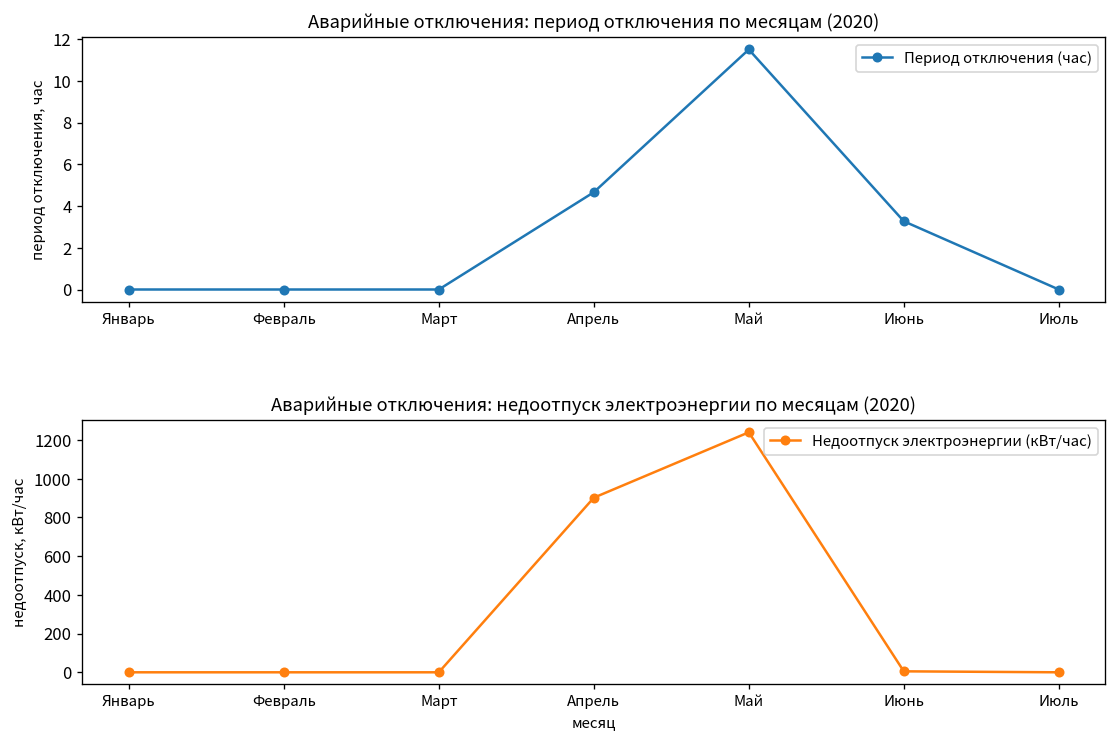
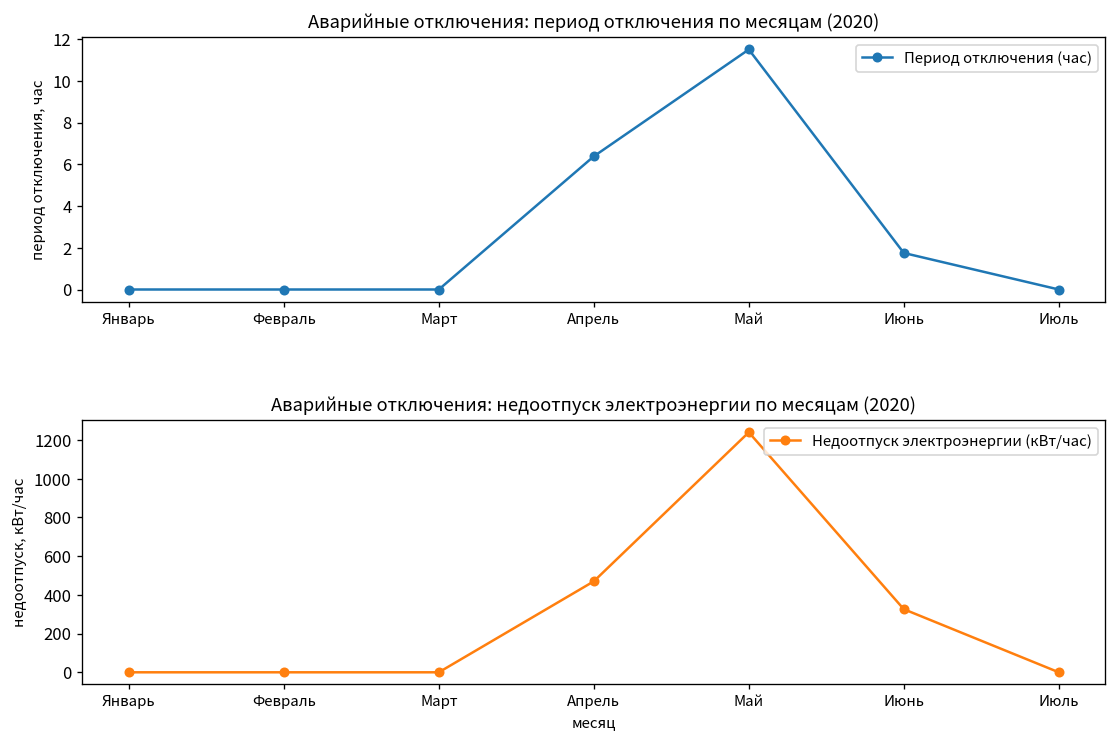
  {
    "Аварийные отключения: период отключения по месяцам (2020)": {
      "Январь": 0.0,
      "Февраль": 0.0,
      "Март": 0.0,
-     "Апрель": 4.7,
+     "Апрель": 6.4,
      "Май": 11.5,
-     "Июнь": 3.3,
+     "Июнь": 1.8,
      "Июль": 0.0
    },
    "Аварийные отключения: недоотпуск электроэнергии по месяцам (2020)": {
      "Январь": 0,
      "Февраль": 0,
      "Март": 0,
-     "Апрель": 900,
+     "Апрель": 470,
      "Май": 1240,
-     "Июнь": 10,
+     "Июнь": 330,
      "Июль": 0
    }
  }
